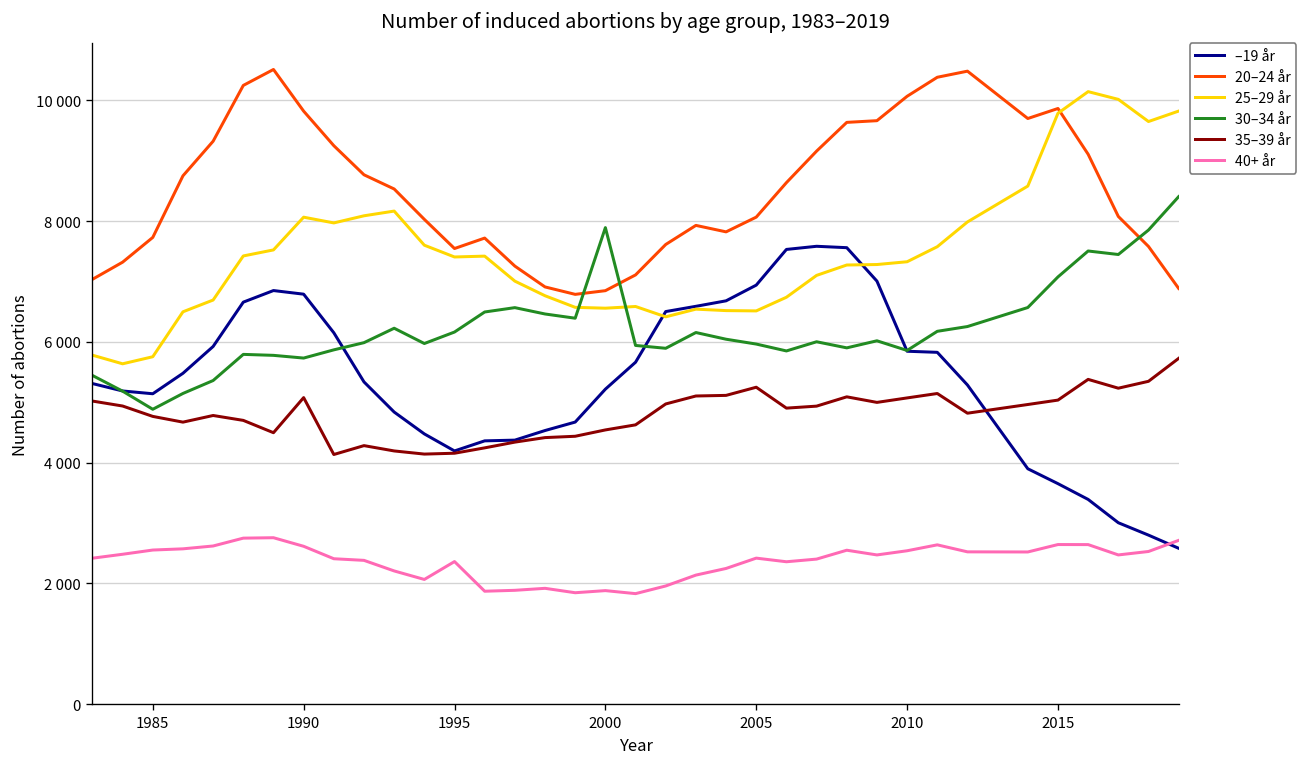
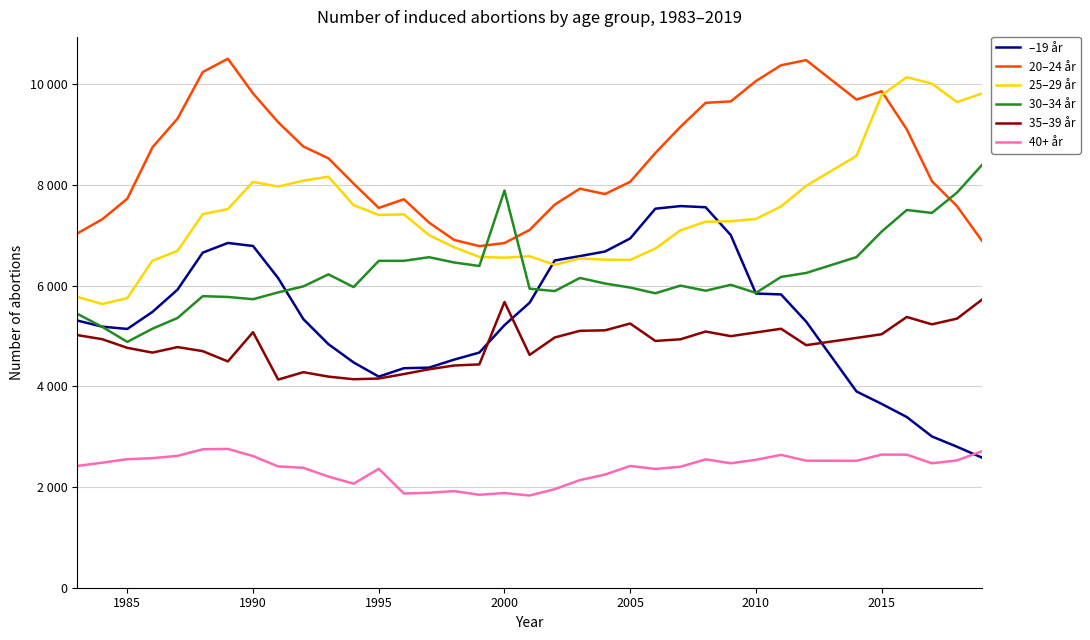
  {
    "–19 år": {
      "1985": 5100,
      "1990": 6800,
      "2000": 5200,
      "2005": 6900,
      "2015": 3700
    },
    "20–24 år": {
      "1985": 7700,
      "1990": 9800,
      "1995": 7500,
      "2000": 6800,
      "2005": 8100,
      "2010": 10100,
      "2015": 9900
    },
    "25–29 år": {
      "1985": 5800,
      "1990": 8100,
      "1995": 7400,
      "2000": 6600,
      "2005": 6500,
      "2010": 7300,
      "2015": 9800
    },
    "30–34 år": {
      "1985": 4900,
      "1990": 5700,
-     "1995": 6200,
+     "1995": 6500,
      "2000": 7900,
      "2005": 6000,
      "2015": 7100
    },
    "35–39 år": {
      "1985": 4800,
      "1990": 5100,
-     "2000": 4500,
+     "2000": 5700,
      "2005": 5300,
      "2010": 5100,
      "2015": 5000
    },
    "40+ år": {
      "1985": 2600,
      "1990": 2600,
      "1995": 2400,
      "2000": 1900,
      "2005": 2400,
      "2010": 2500,
      "2015": 2600
    }
  }
